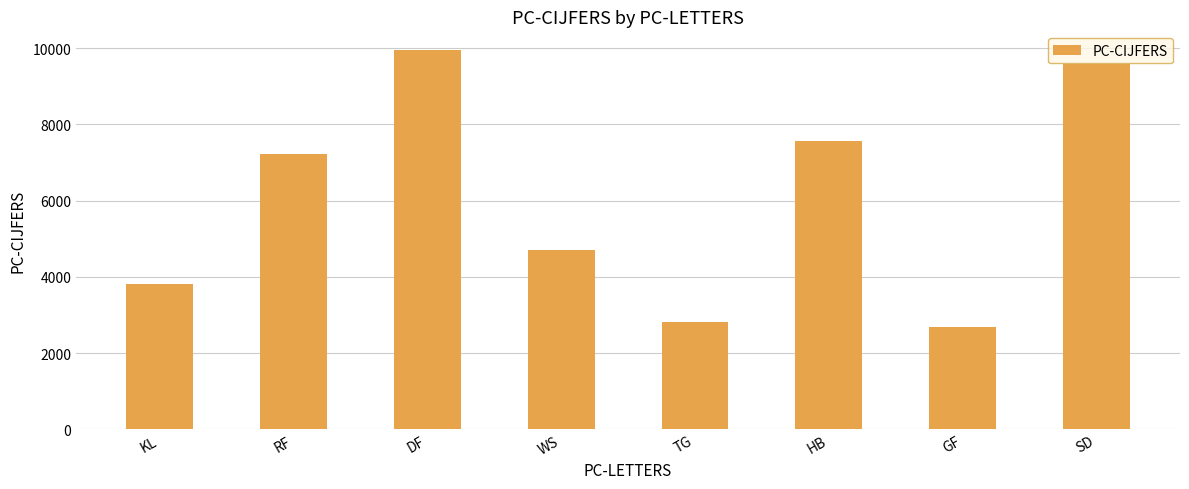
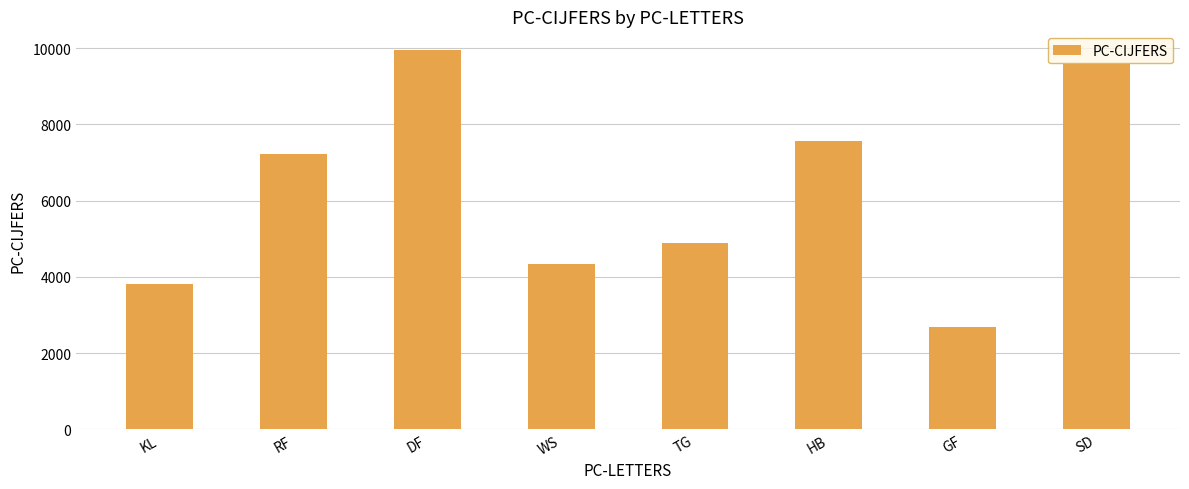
  {
    "KL": 3800,
    "RF": 7200,
    "DF": 9900,
-   "WS": 4700,
-   "TG": 2800,
+   "WS": 4300,
+   "TG": 4900,
    "HB": 7600,
    "GF": 2700,
    "SD": 9600
  }
